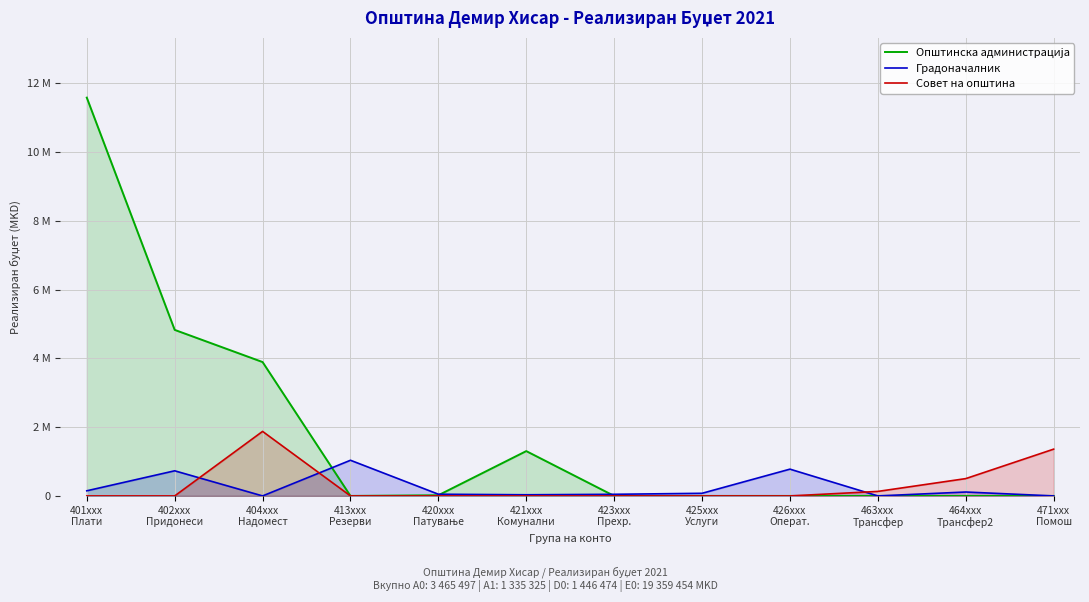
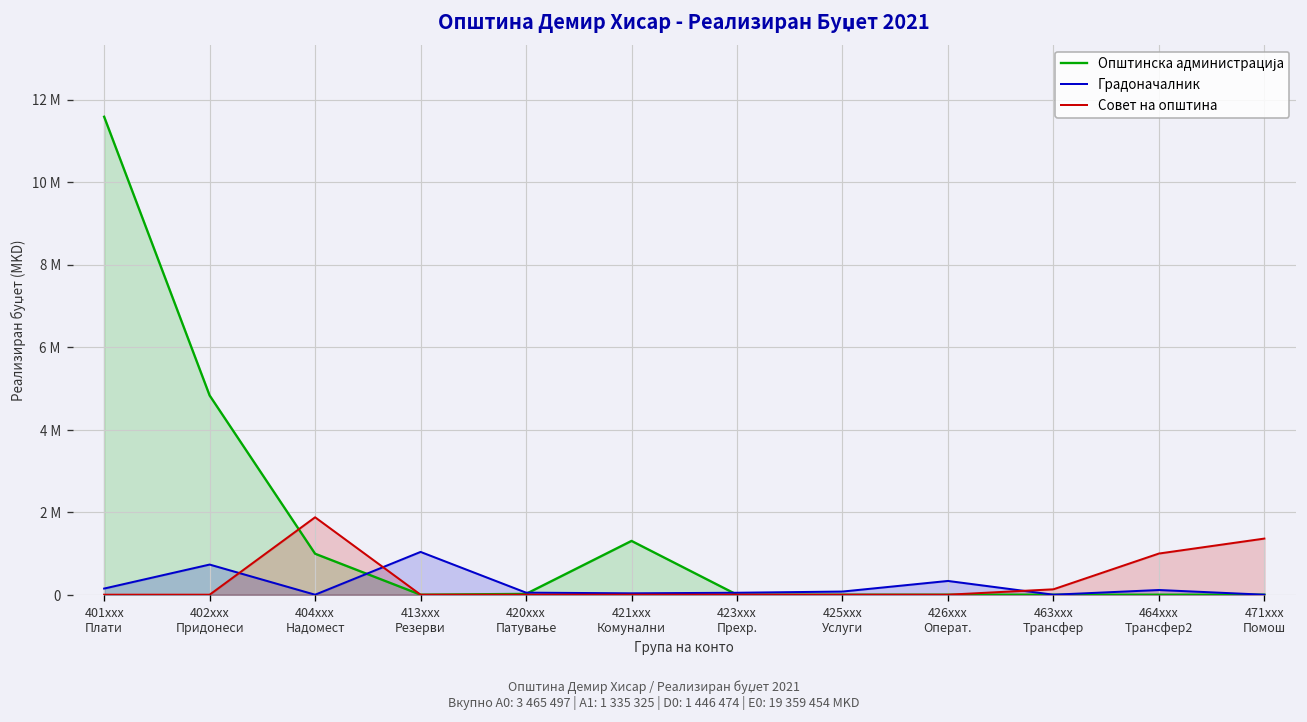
  {
    "Општинска администрација": {
      "401xxx Плати": 11600000,
      "402xxx Придонеси": 4800000,
-     "404xxx Надомест": 3900000,
+     "404xxx Надомест": 1000000,
      "421xxx Комунални": 1300000,
      "464xxx Трансфер2": 0
    },
    "Градоначалник": {
      "401xxx Плати": 100000,
      "402xxx Придонеси": 700000,
      "404xxx Надомест": 0,
      "413xxx Резерви": 1000000,
      "425xxx Услуги": 100000,
-     "426xxx Операт.": 800000,
+     "426xxx Операт.": 300000,
      "464xxx Трансфер2": 100000
    },
    "Совет на општина": {
      "401xxx Плати": 0,
      "402xxx Придонеси": 0,
      "404xxx Надомест": 1900000,
      "463xxx Трансфер": 100000,
-     "464xxx Трансфер2": 500000,
+     "464xxx Трансфер2": 1000000,
      "471xxx Помош": 1400000
    }
  }
